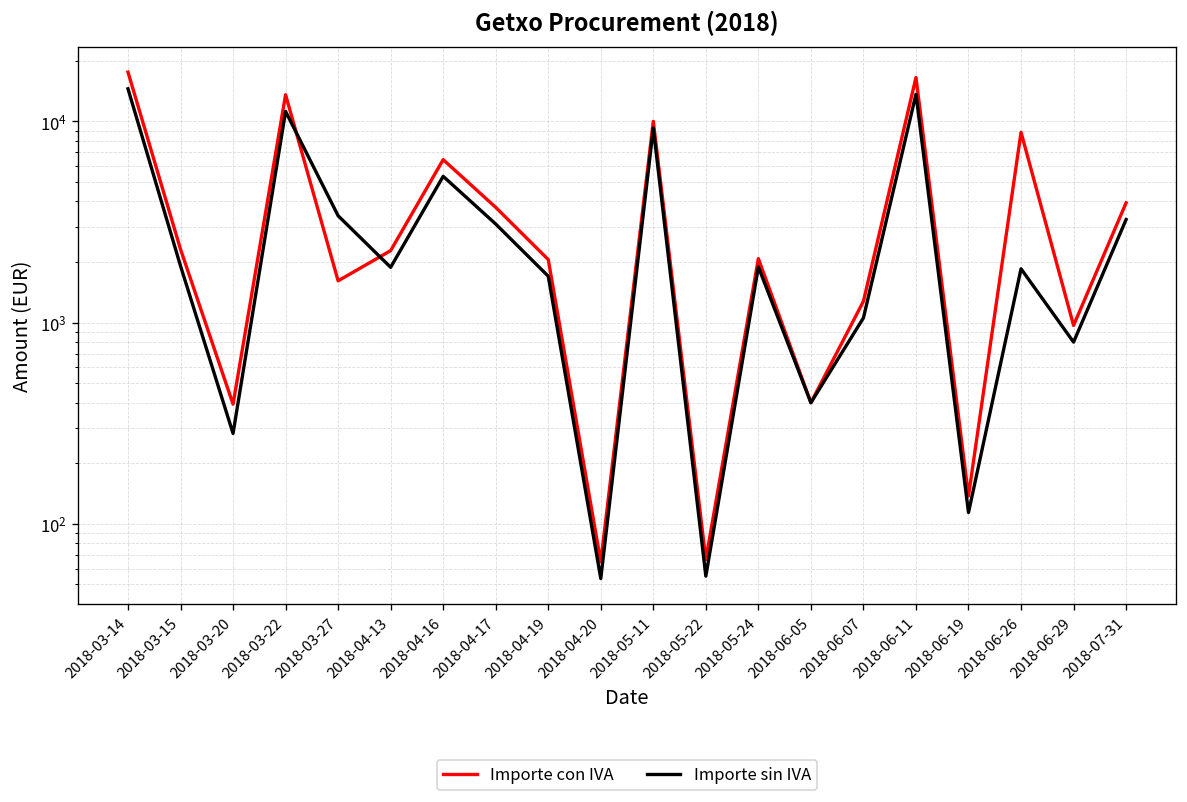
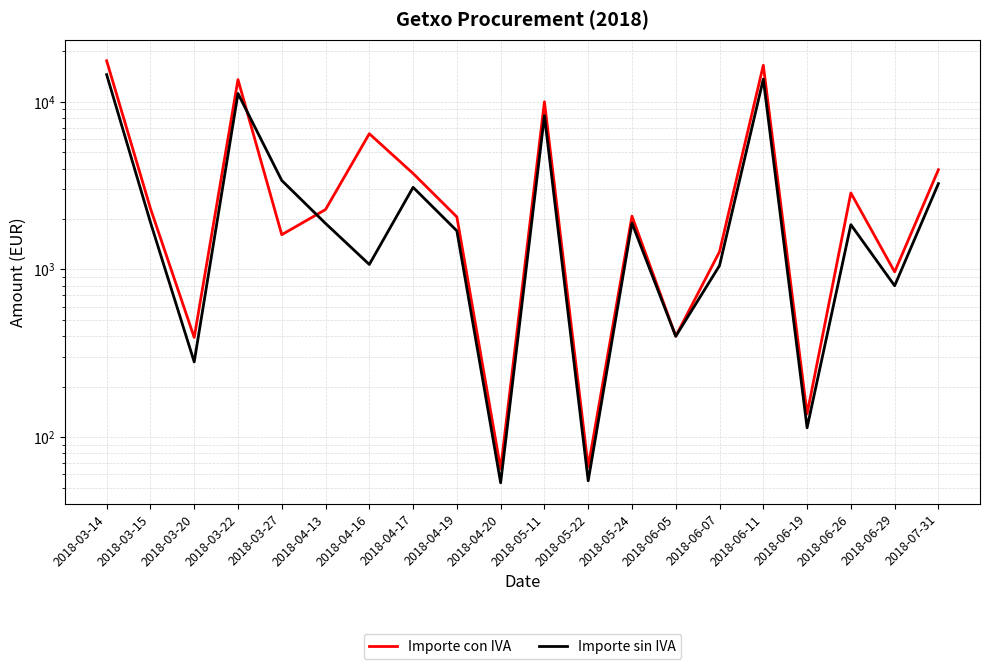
  {
    "Importe con IVA": {
      "2018-03-14": 18000,
      "2018-03-15": 2300,
      "2018-03-20": 390,
      "2018-03-22": 14000,
      "2018-03-27": 1600,
      "2018-04-13": 2300,
      "2018-04-16": 6400,
      "2018-04-17": 3700,
      "2018-04-19": 2100,
      "2018-04-20": 65,
      "2018-05-11": 10000,
      "2018-05-22": 67,
      "2018-05-24": 2100,
      "2018-06-07": 1300,
      "2018-06-11": 17000,
      "2018-06-19": 140,
-     "2018-06-26": 9000,
+     "2018-06-26": 2900,
      "2018-06-29": 1000,
      "2018-07-31": 3900
    },
    "Importe sin IVA": {
      "2018-03-14": 15000,
      "2018-03-15": 1900,
      "2018-03-20": 280,
      "2018-03-22": 11000,
      "2018-03-27": 3400,
      "2018-04-13": 1900,
-     "2018-04-16": 5300,
+     "2018-04-16": 1100,
      "2018-04-17": 3100,
      "2018-04-19": 1700,
      "2018-04-20": 54,
-     "2018-05-11": 9000,
+     "2018-05-11": 8000,
      "2018-05-22": 55,
      "2018-05-24": 1900,
      "2018-06-07": 1100,
      "2018-06-11": 14000,
      "2018-06-19": 110,
      "2018-06-26": 1900,
      "2018-06-29": 800,
      "2018-07-31": 3300
    }
  }
